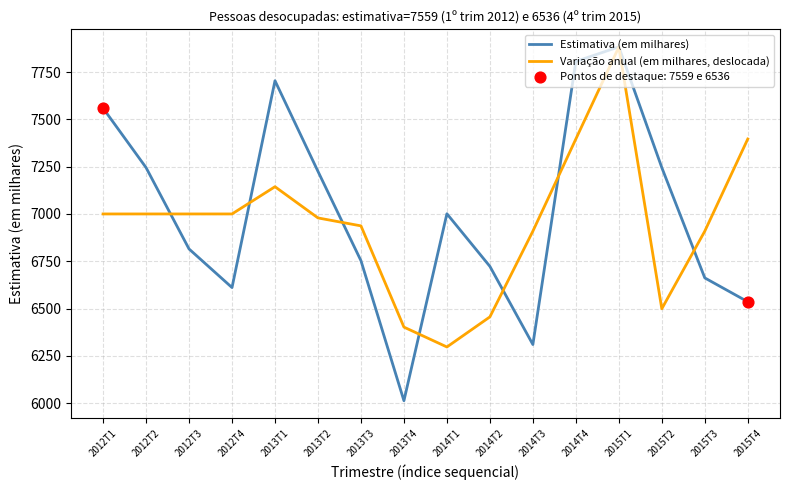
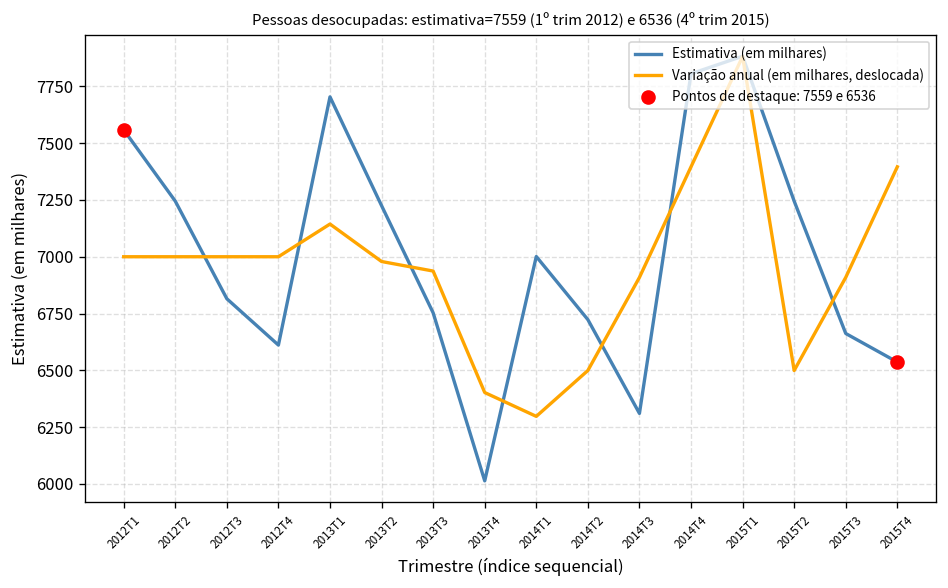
  {
    "Estimativa (em milhares)": {
      "2012T2": 7250,
      "2012T3": 6820,
      "2012T4": 6610,
      "2013T1": 7700,
      "2013T2": 7230,
      "2013T3": 6750,
      "2013T4": 6010,
      "2014T1": 7000,
      "2014T2": 6720,
      "2014T3": 6310,
      "2015T2": 7250,
      "2015T3": 6660
    },
    "Variação anual (em milhares, deslocada)": {
      "2012T1": 7000,
      "2012T2": 7000,
      "2012T3": 7000,
      "2012T4": 7000,
      "2013T1": 7140,
      "2013T2": 6980,
      "2013T3": 6940,
      "2013T4": 6400,
      "2014T1": 6300,
-     "2014T2": 6460,
+     "2014T2": 6500,
      "2014T3": 6910,
      "2014T4": 7400,
      "2015T2": 6500,
      "2015T3": 6910,
      "2015T4": 7400
    }
  }
